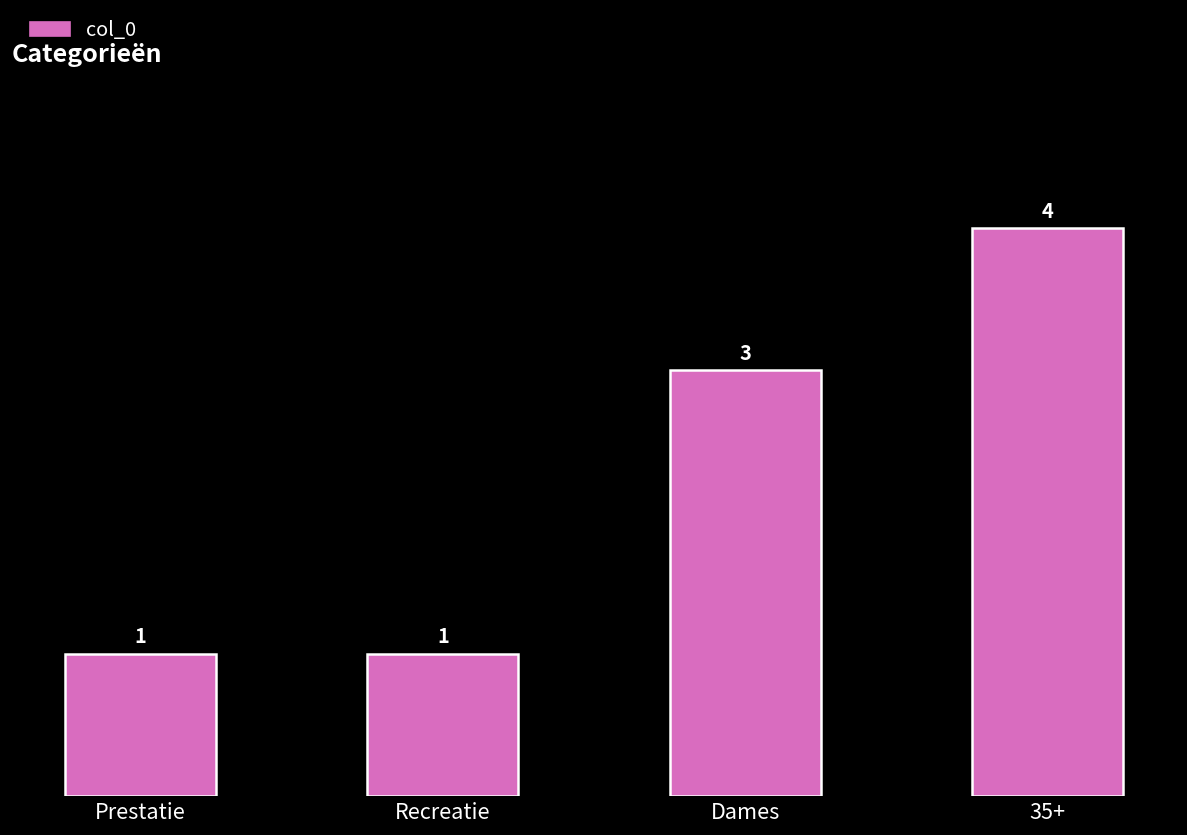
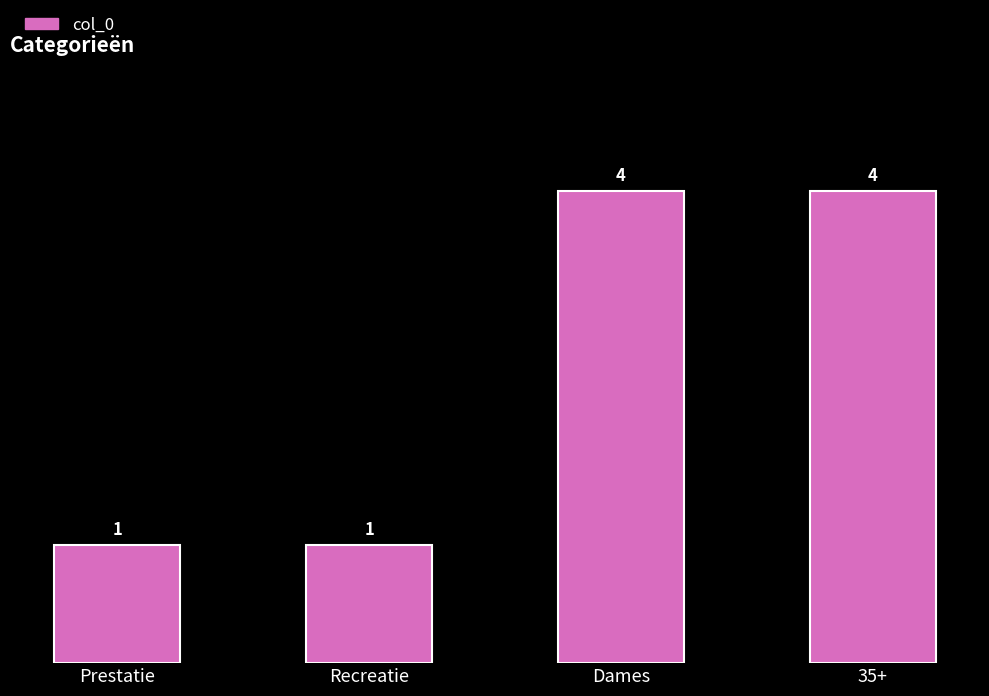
  {
    "Prestatie": 1,
    "Recreatie": 1,
-   "Dames": 3,
+   "Dames": 4,
    "35+": 4
  }
